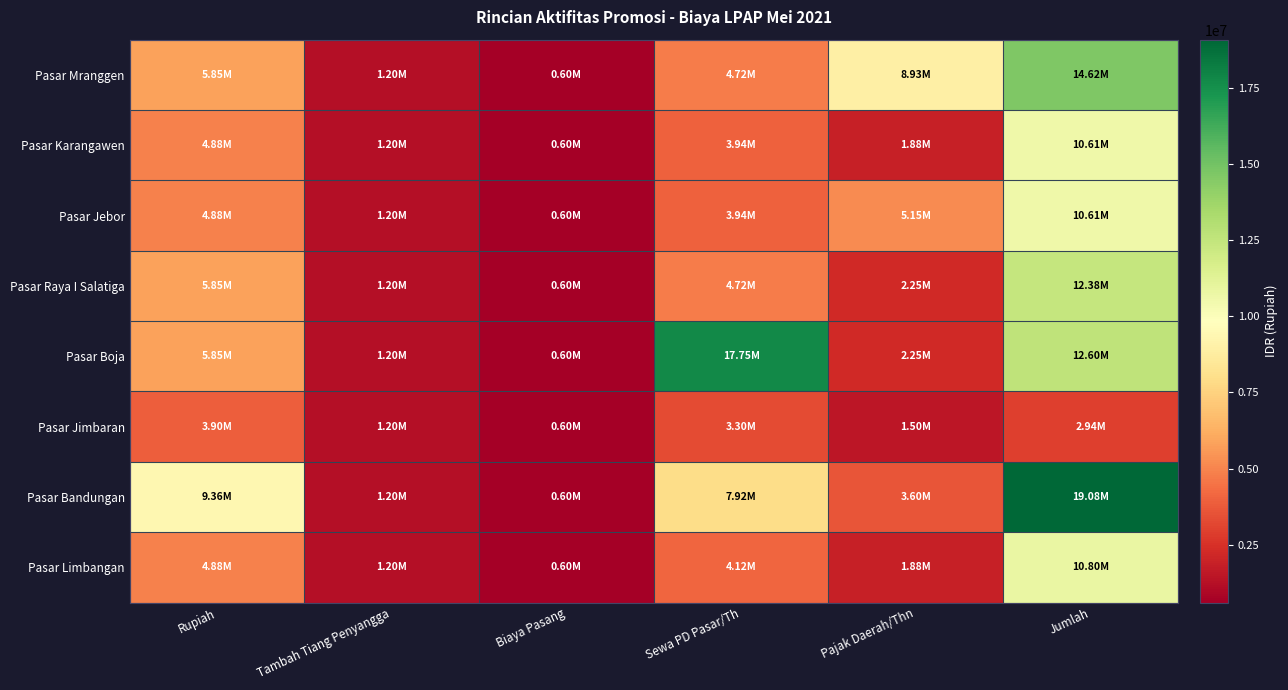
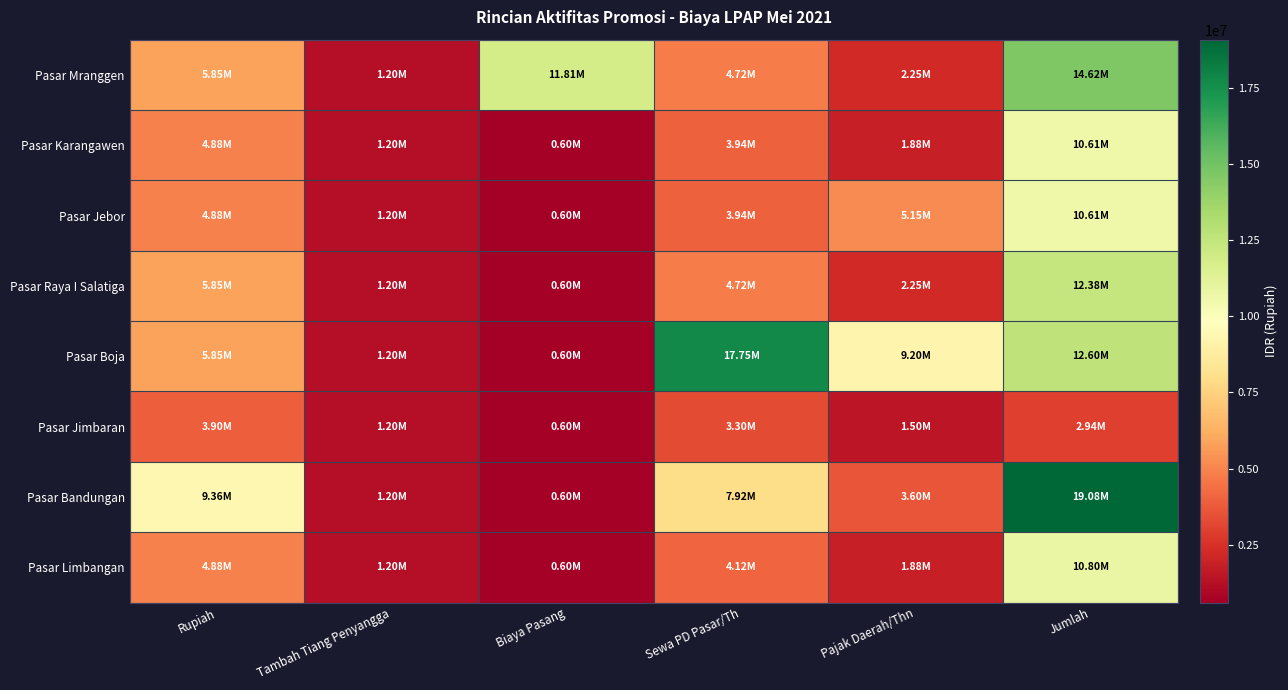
  {
    "Pasar Mranggen": {
      "Rupiah": "5.85M",
      "Tambah Tiang Penyangga": "1.20M",
-     "Biaya Pasang": "0.60M",
+     "Biaya Pasang": "11.81M",
      "Sewa PD Pasar/Th": "4.72M",
-     "Pajak Daerah/Thn": "8.93M",
+     "Pajak Daerah/Thn": "2.25M",
      "Jumlah": "14.62M"
    },
    "Pasar Karangawen": {
      "Rupiah": "4.88M",
      "Tambah Tiang Penyangga": "1.20M",
      "Biaya Pasang": "0.60M",
      "Sewa PD Pasar/Th": "3.94M",
      "Pajak Daerah/Thn": "1.88M",
      "Jumlah": "10.61M"
    },
    "Pasar Jebor": {
      "Rupiah": "4.88M",
      "Tambah Tiang Penyangga": "1.20M",
      "Biaya Pasang": "0.60M",
      "Sewa PD Pasar/Th": "3.94M",
      "Pajak Daerah/Thn": "5.15M",
      "Jumlah": "10.61M"
    },
    "Pasar Raya I Salatiga": {
      "Rupiah": "5.85M",
      "Tambah Tiang Penyangga": "1.20M",
      "Biaya Pasang": "0.60M",
      "Sewa PD Pasar/Th": "4.72M",
      "Pajak Daerah/Thn": "2.25M",
      "Jumlah": "12.38M"
    },
    "Pasar Boja": {
      "Rupiah": "5.85M",
      "Tambah Tiang Penyangga": "1.20M",
      "Biaya Pasang": "0.60M",
      "Sewa PD Pasar/Th": "17.75M",
-     "Pajak Daerah/Thn": "2.25M",
+     "Pajak Daerah/Thn": "9.20M",
      "Jumlah": "12.60M"
    },
    "Pasar Jimbaran": {
      "Rupiah": "3.90M",
      "Tambah Tiang Penyangga": "1.20M",
      "Biaya Pasang": "0.60M",
      "Sewa PD Pasar/Th": "3.30M",
      "Pajak Daerah/Thn": "1.50M",
      "Jumlah": "2.94M"
    },
    "Pasar Bandungan": {
      "Rupiah": "9.36M",
      "Tambah Tiang Penyangga": "1.20M",
      "Biaya Pasang": "0.60M",
      "Sewa PD Pasar/Th": "7.92M",
      "Pajak Daerah/Thn": "3.60M",
      "Jumlah": "19.08M"
    },
    "Pasar Limbangan": {
      "Rupiah": "4.88M",
      "Tambah Tiang Penyangga": "1.20M",
      "Biaya Pasang": "0.60M",
      "Sewa PD Pasar/Th": "4.12M",
      "Pajak Daerah/Thn": "1.88M",
      "Jumlah": "10.80M"
    }
  }
